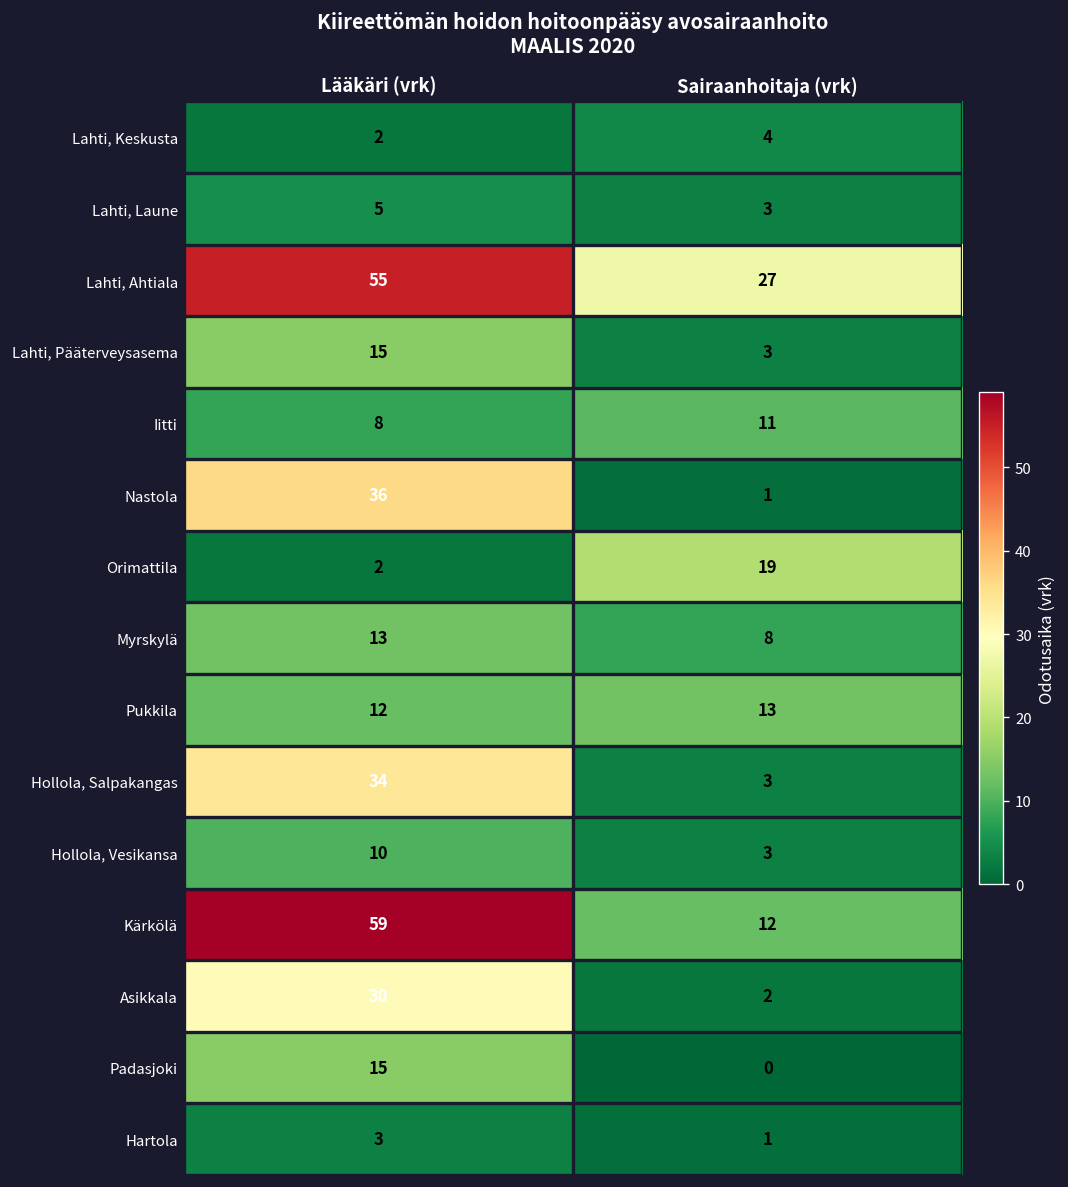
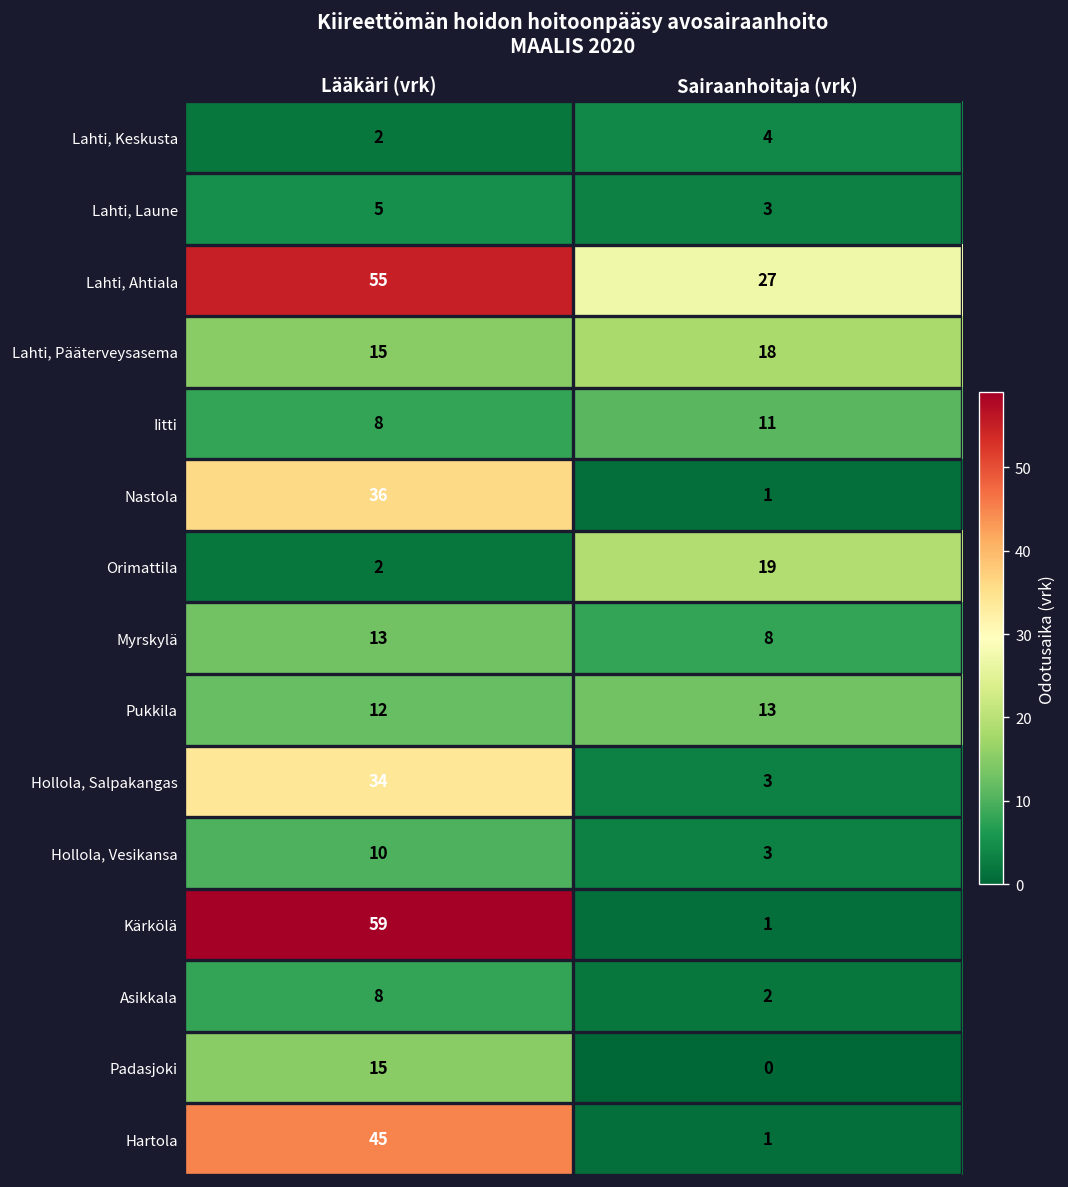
  {
    "Lahti, Keskusta": {
      "Lääkäri (vrk)": 2,
      "Sairaanhoitaja (vrk)": 4
    },
    "Lahti, Laune": {
      "Lääkäri (vrk)": 5,
      "Sairaanhoitaja (vrk)": 3
    },
    "Lahti, Ahtiala": {
      "Lääkäri (vrk)": 55,
      "Sairaanhoitaja (vrk)": 27
    },
    "Lahti, Pääterveysasema": {
      "Lääkäri (vrk)": 15,
-     "Sairaanhoitaja (vrk)": 3
+     "Sairaanhoitaja (vrk)": 18
    },
    "Iitti": {
      "Lääkäri (vrk)": 8,
      "Sairaanhoitaja (vrk)": 11
    },
    "Nastola": {
      "Lääkäri (vrk)": 36,
      "Sairaanhoitaja (vrk)": 1
    },
    "Orimattila": {
      "Lääkäri (vrk)": 2,
      "Sairaanhoitaja (vrk)": 19
    },
    "Myrskylä": {
      "Lääkäri (vrk)": 13,
      "Sairaanhoitaja (vrk)": 8
    },
    "Pukkila": {
      "Lääkäri (vrk)": 12,
      "Sairaanhoitaja (vrk)": 13
    },
    "Hollola, Salpakangas": {
      "Lääkäri (vrk)": 34,
      "Sairaanhoitaja (vrk)": 3
    },
    "Hollola, Vesikansa": {
      "Lääkäri (vrk)": 10,
      "Sairaanhoitaja (vrk)": 3
    },
    "Kärkölä": {
      "Lääkäri (vrk)": 59,
-     "Sairaanhoitaja (vrk)": 12
+     "Sairaanhoitaja (vrk)": 1
    },
    "Asikkala": {
-     "Lääkäri (vrk)": 30,
+     "Lääkäri (vrk)": 8,
      "Sairaanhoitaja (vrk)": 2
    },
    "Padasjoki": {
      "Lääkäri (vrk)": 15,
      "Sairaanhoitaja (vrk)": 0
    },
    "Hartola": {
-     "Lääkäri (vrk)": 3,
+     "Lääkäri (vrk)": 45,
      "Sairaanhoitaja (vrk)": 1
    }
  }
